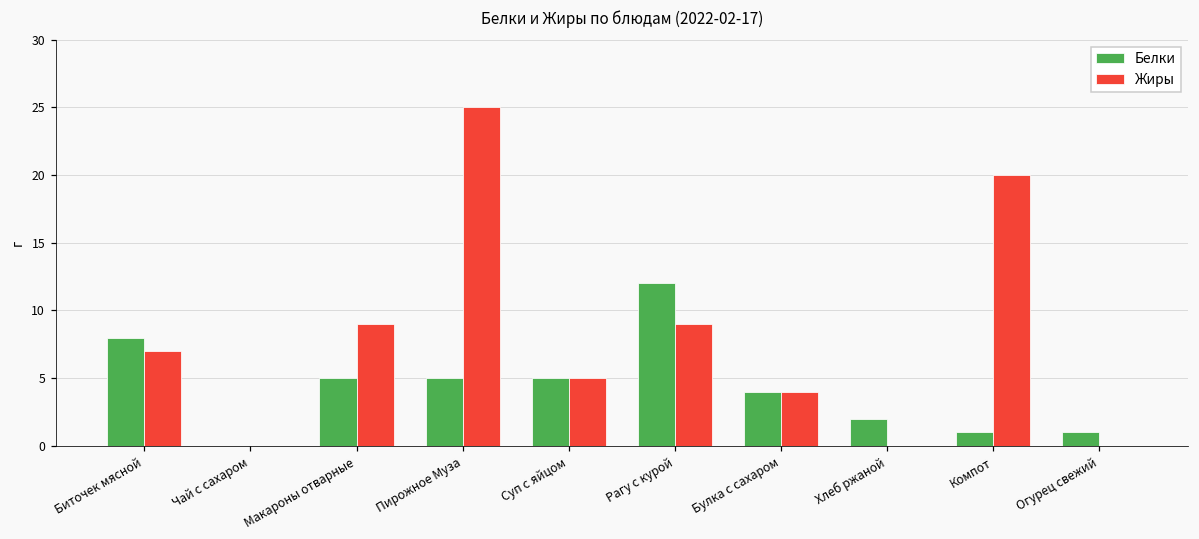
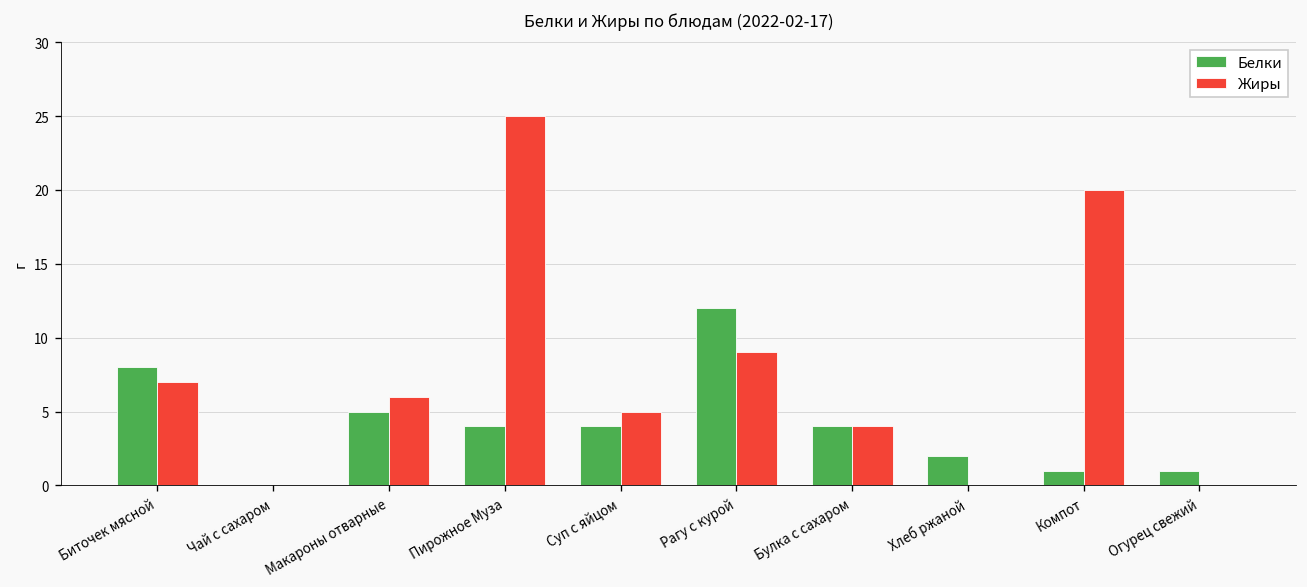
  {
    "Белки": {
      "Биточек мясной": 8,
      "Чай с сахаром": 0,
      "Макароны отварные": 5,
-     "Пирожное Муза": 5,
-     "Суп с яйцом": 5,
+     "Пирожное Муза": 4,
+     "Суп с яйцом": 4,
      "Рагу с курой": 12,
      "Булка с сахаром": 4,
      "Хлеб ржаной": 2,
      "Компот": 1,
      "Огурец свежий": 1
    },
    "Жиры": {
      "Биточек мясной": 7,
      "Чай с сахаром": 0,
-     "Макароны отварные": 9,
+     "Макароны отварные": 6,
      "Пирожное Муза": 25,
      "Суп с яйцом": 5,
      "Рагу с курой": 9,
      "Булка с сахаром": 4,
      "Хлеб ржаной": 0,
      "Компот": 20,
      "Огурец свежий": 0
    }
  }
